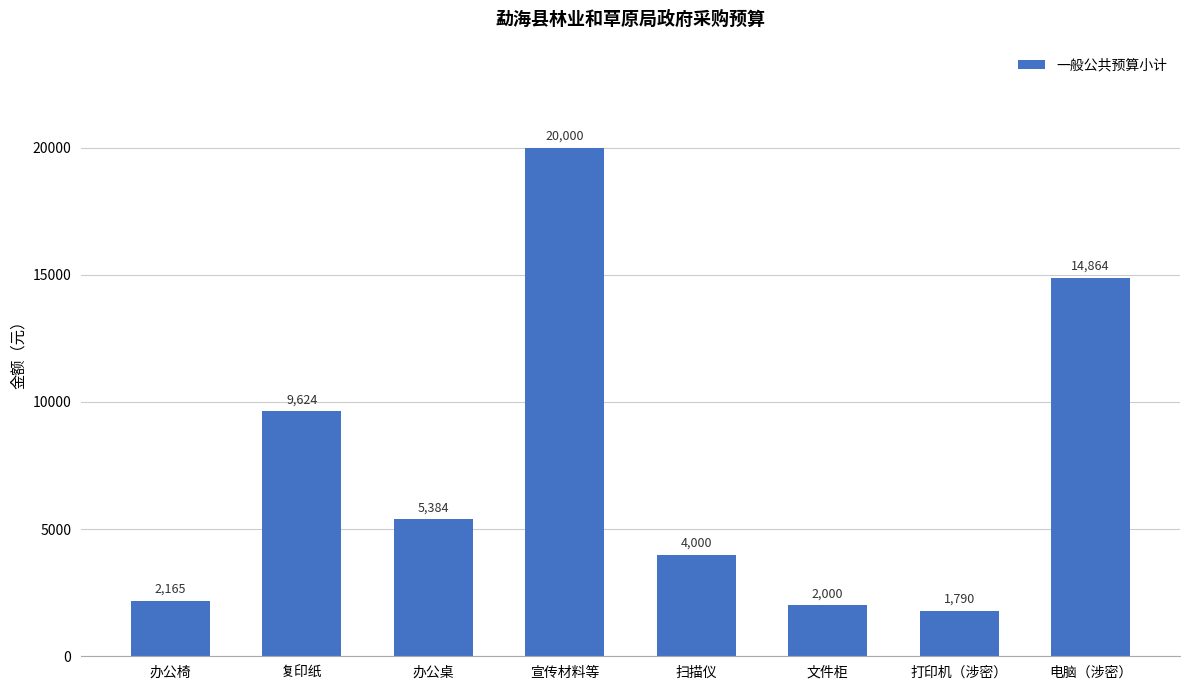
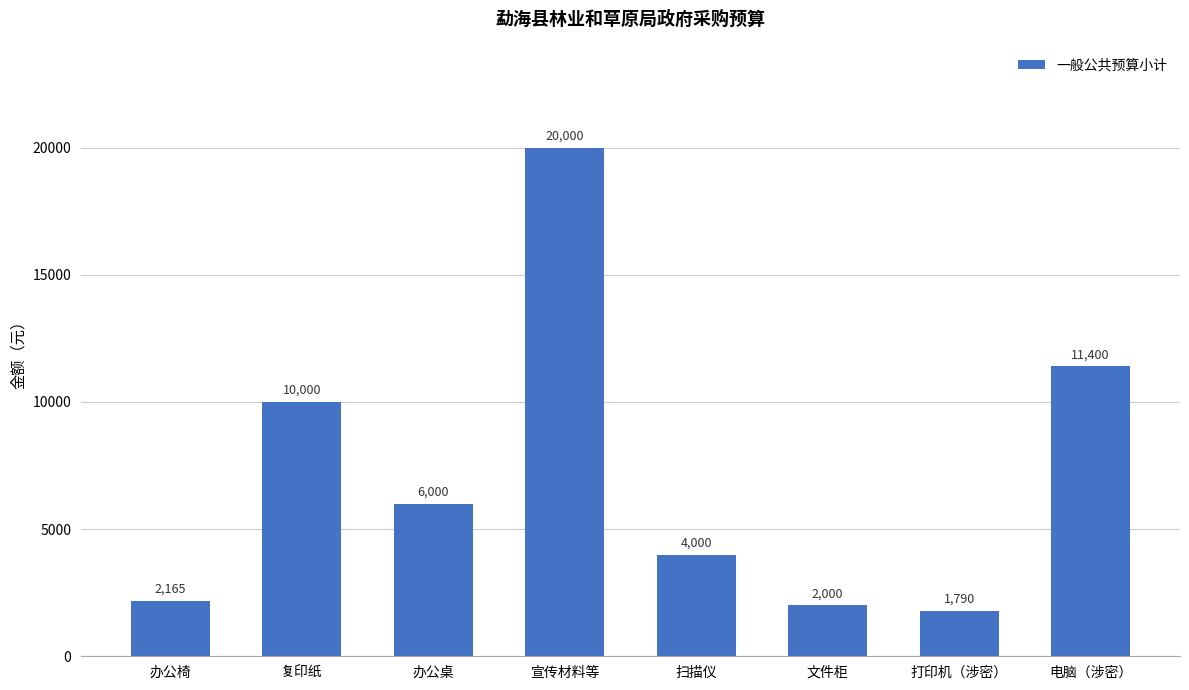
  {
    "办公椅": "2,165",
-   "复印纸": "9,624",
-   "办公桌": "5,384",
+   "复印纸": "10,000",
+   "办公桌": "6,000",
    "宣传材料等": "20,000",
    "扫描仪": "4,000",
    "文件柜": "2,000",
    "打印机（涉密）": "1,790",
-   "电脑（涉密）": "14,864"
+   "电脑（涉密）": "11,400"
  }
